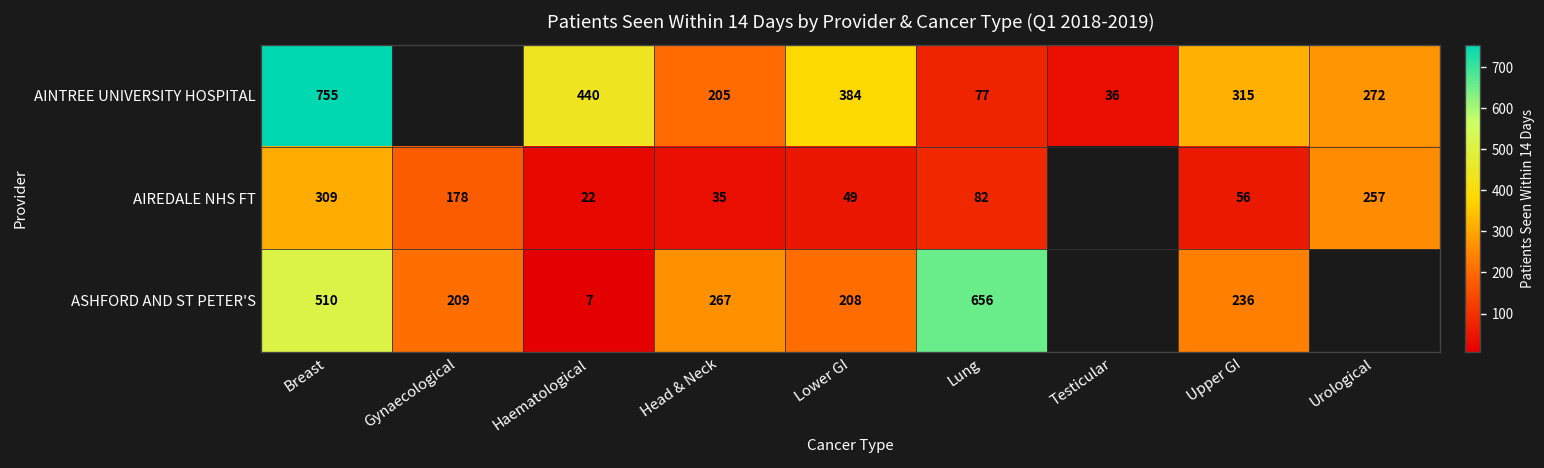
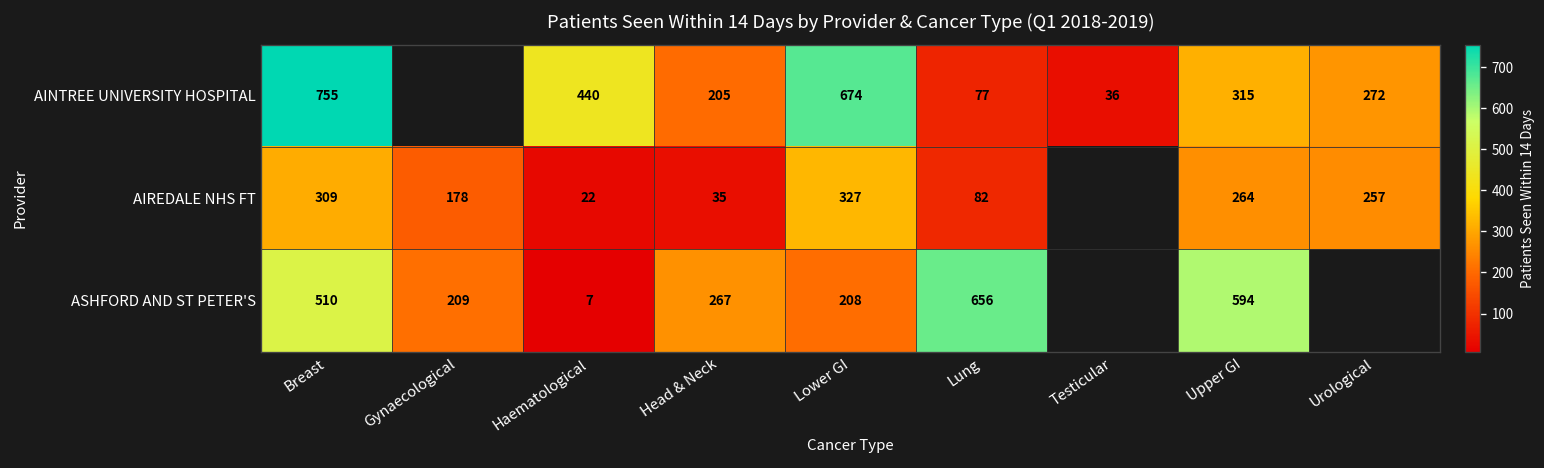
  {
    "AINTREE UNIVERSITY HOSPITAL": {
      "Breast": 755,
      "Haematological": 440,
      "Head & Neck": 205,
-     "Lower GI": 384,
+     "Lower GI": 674,
      "Lung": 77,
      "Testicular": 36,
      "Upper GI": 315,
      "Urological": 272
    },
    "AIREDALE NHS FT": {
      "Breast": 309,
      "Gynaecological": 178,
      "Haematological": 22,
      "Head & Neck": 35,
-     "Lower GI": 49,
+     "Lower GI": 327,
      "Lung": 82,
-     "Upper GI": 56,
+     "Upper GI": 264,
      "Urological": 257
    },
    "ASHFORD AND ST PETER'S": {
      "Breast": 510,
      "Gynaecological": 209,
      "Haematological": 7,
      "Head & Neck": 267,
      "Lower GI": 208,
      "Lung": 656,
-     "Upper GI": 236
+     "Upper GI": 594
    }
  }
